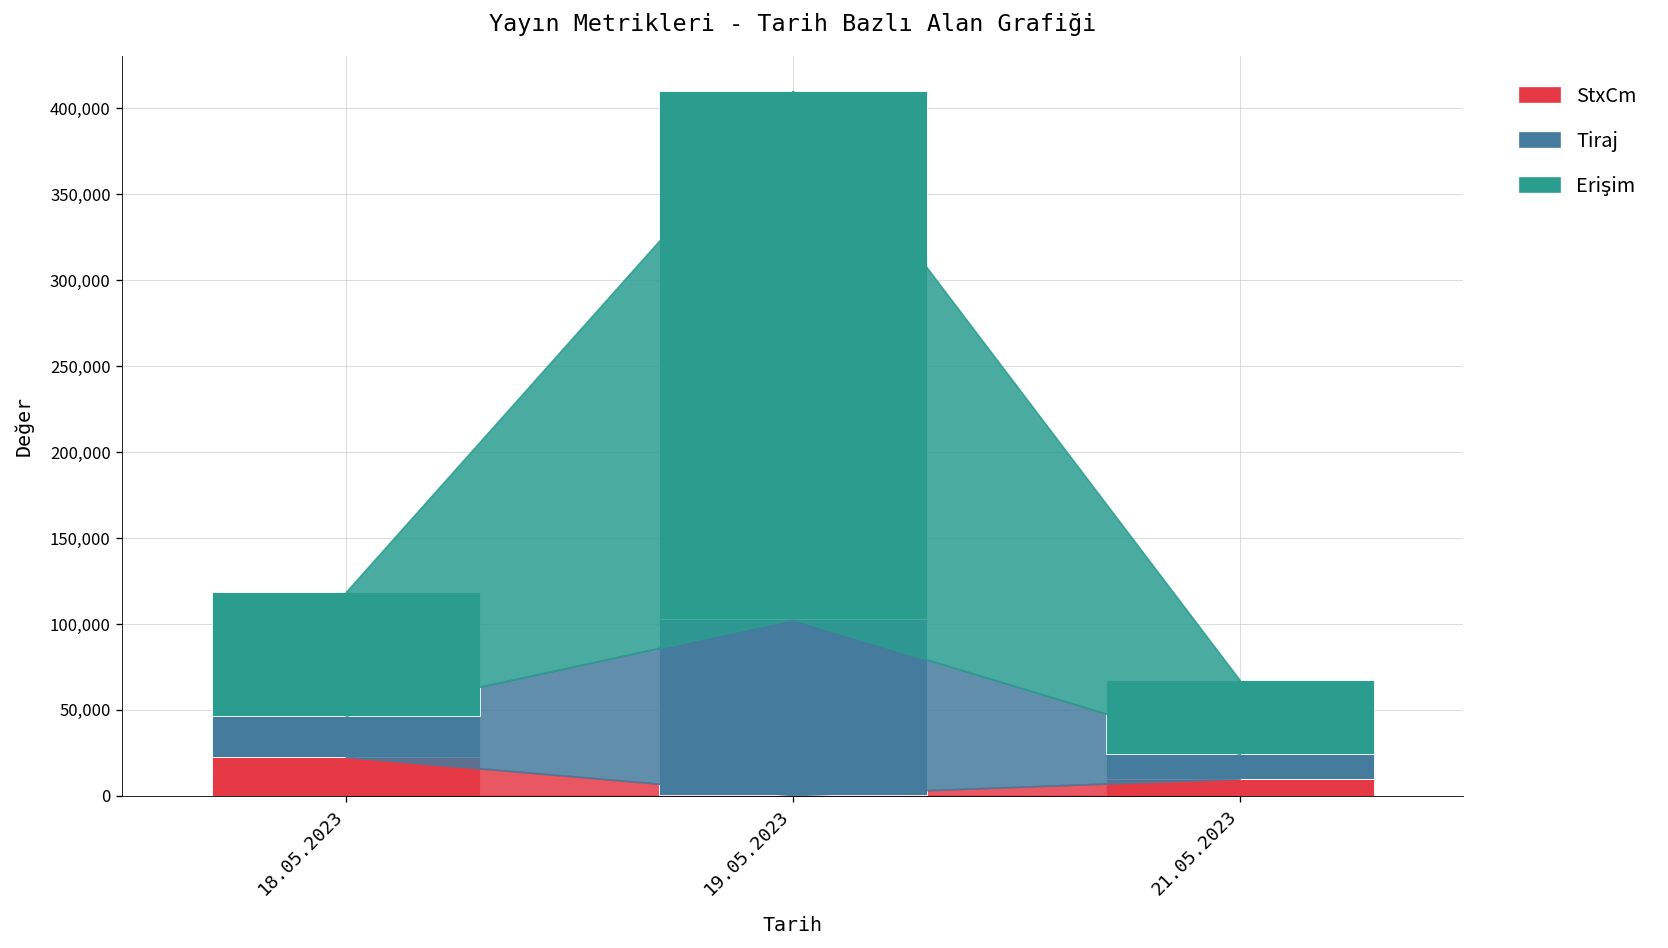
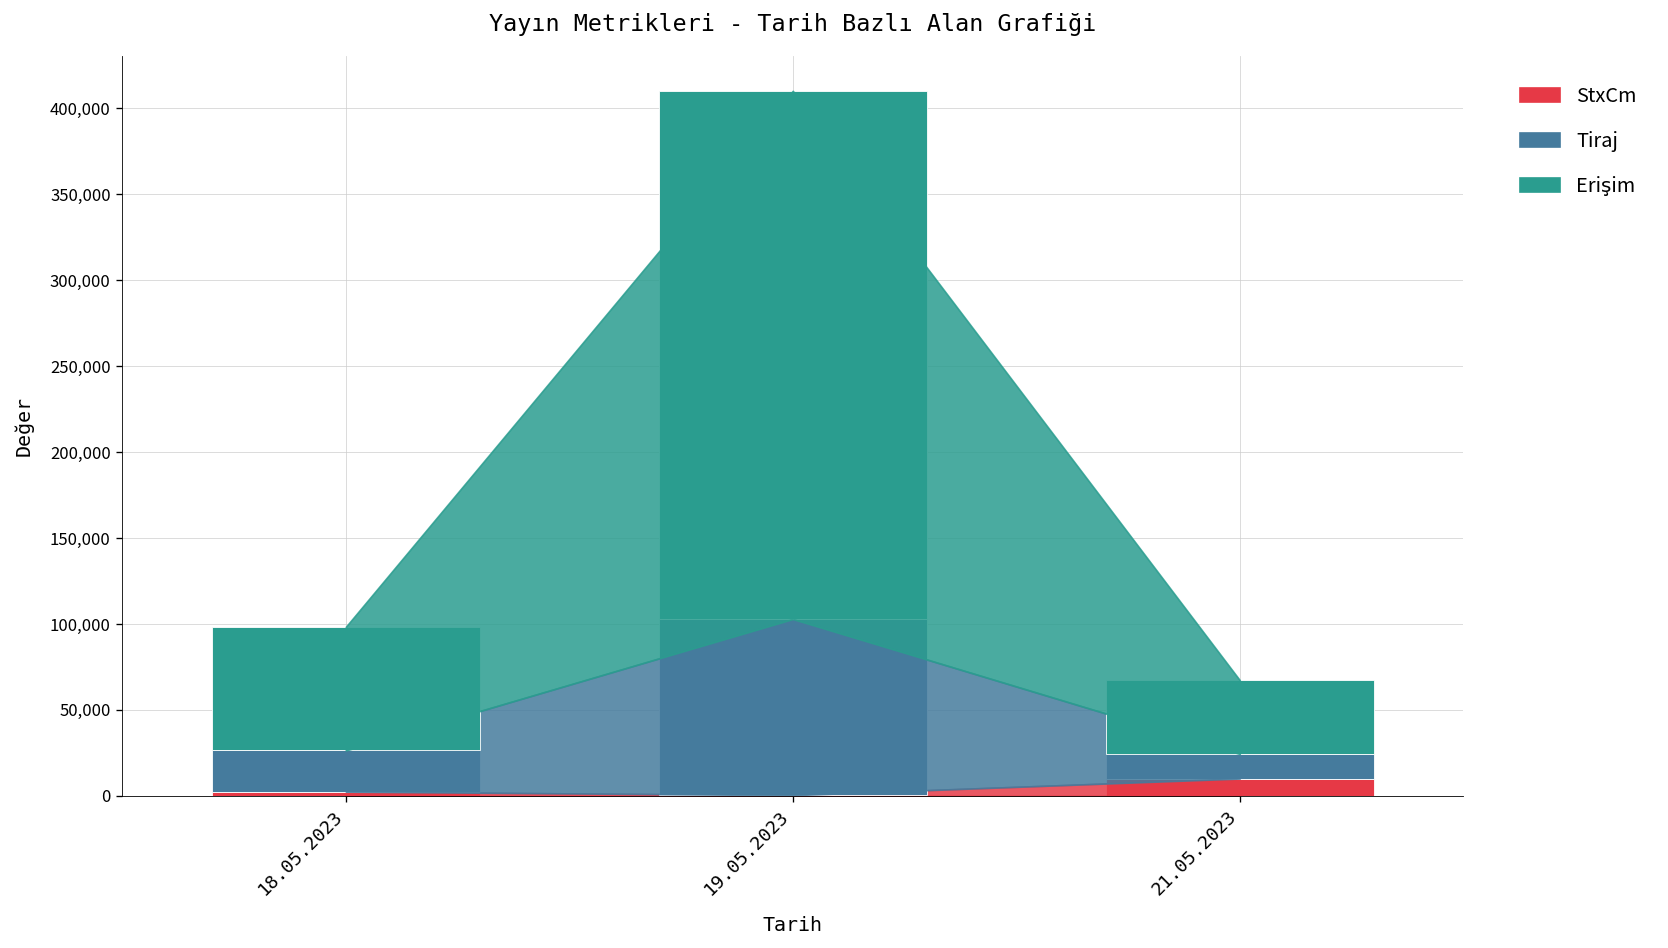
  {
    "StxCm": {
-     "18.05.2023": "23,000",
+     "18.05.2023": "2,000",
      "21.05.2023": "10,000"
    }
  }
